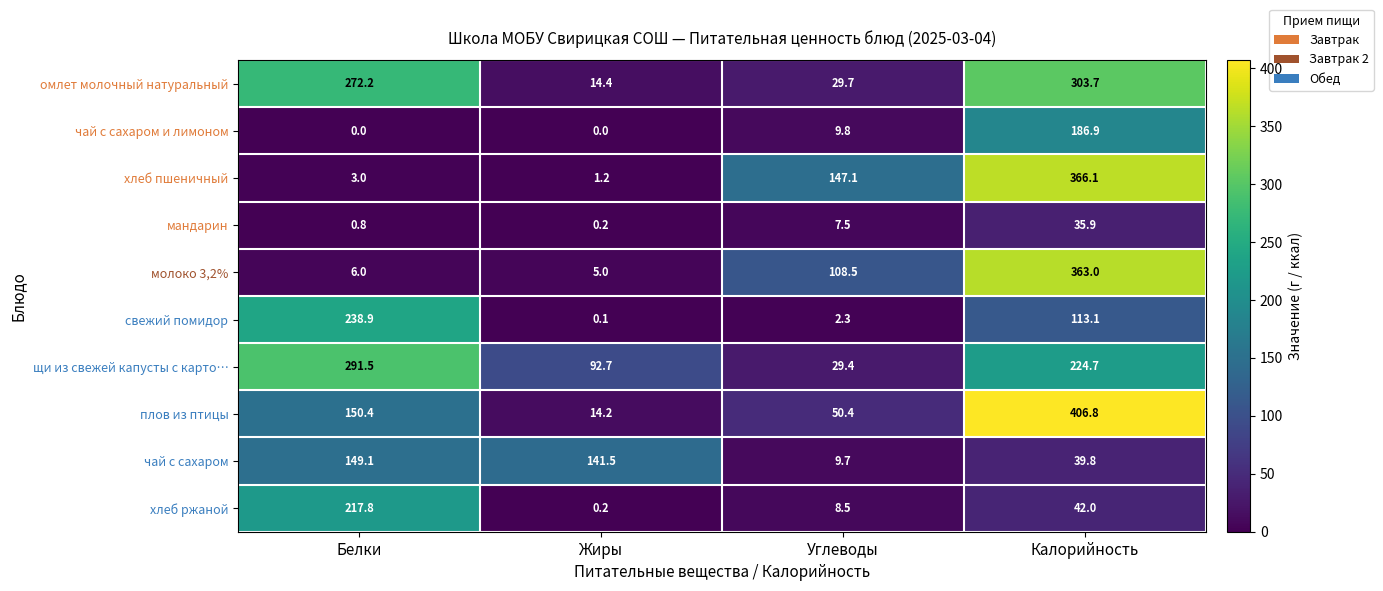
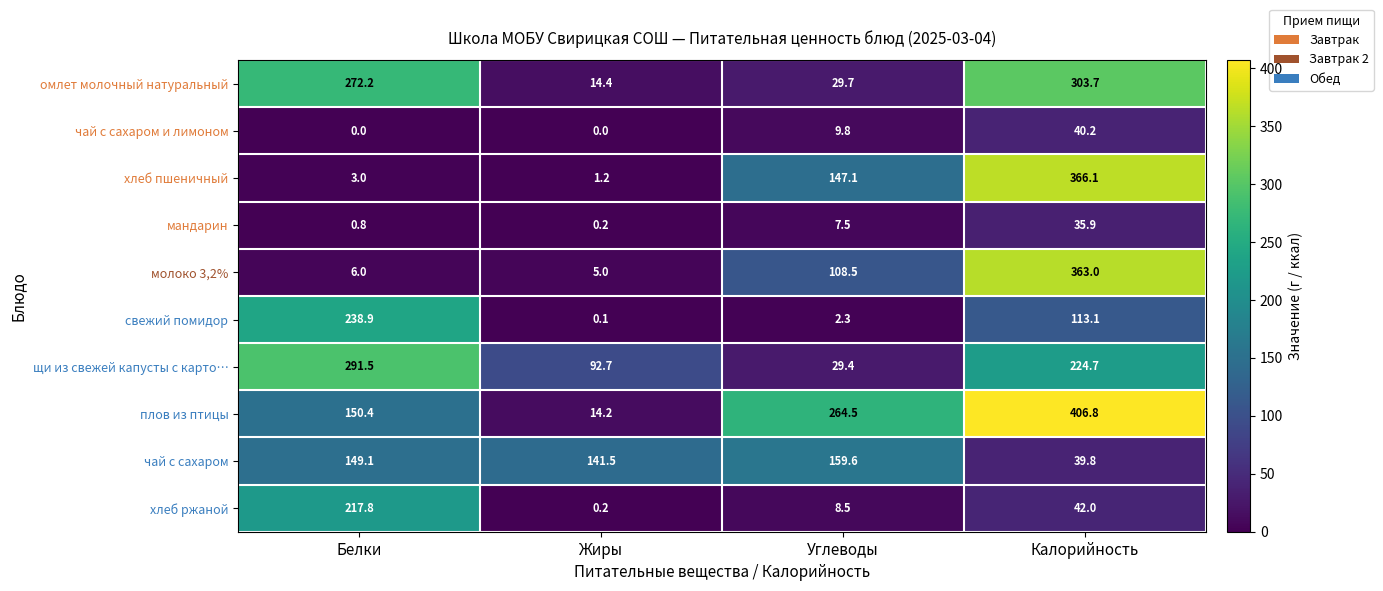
  {
    "омлет молочный натуральный": {
      "Белки": 272.2,
      "Жиры": 14.4,
      "Углеводы": 29.7,
      "Калорийность": 303.7
    },
    "чай с сахаром и лимоном": {
      "Белки": 0.0,
      "Жиры": 0.0,
      "Углеводы": 9.8,
-     "Калорийность": 186.9
+     "Калорийность": 40.2
    },
    "хлеб пшеничный": {
      "Белки": 3.0,
      "Жиры": 1.2,
      "Углеводы": 147.1,
      "Калорийность": 366.1
    },
    "мандарин": {
      "Белки": 0.8,
      "Жиры": 0.2,
      "Углеводы": 7.5,
      "Калорийность": 35.9
    },
    "молоко 3,2%": {
      "Белки": 6.0,
      "Жиры": 5.0,
      "Углеводы": 108.5,
      "Калорийность": 363.0
    },
    "свежий помидор": {
      "Белки": 238.9,
      "Жиры": 0.1,
      "Углеводы": 2.3,
      "Калорийность": 113.1
    },
    "щи из свежей капусты с карто…": {
      "Белки": 291.5,
      "Жиры": 92.7,
      "Углеводы": 29.4,
      "Калорийность": 224.7
    },
    "плов из птицы": {
      "Белки": 150.4,
      "Жиры": 14.2,
-     "Углеводы": 50.4,
+     "Углеводы": 264.5,
      "Калорийность": 406.8
    },
    "чай с сахаром": {
      "Белки": 149.1,
      "Жиры": 141.5,
-     "Углеводы": 9.7,
+     "Углеводы": 159.6,
      "Калорийность": 39.8
    },
    "хлеб ржаной": {
      "Белки": 217.8,
      "Жиры": 0.2,
      "Углеводы": 8.5,
      "Калорийность": 42.0
    }
  }
